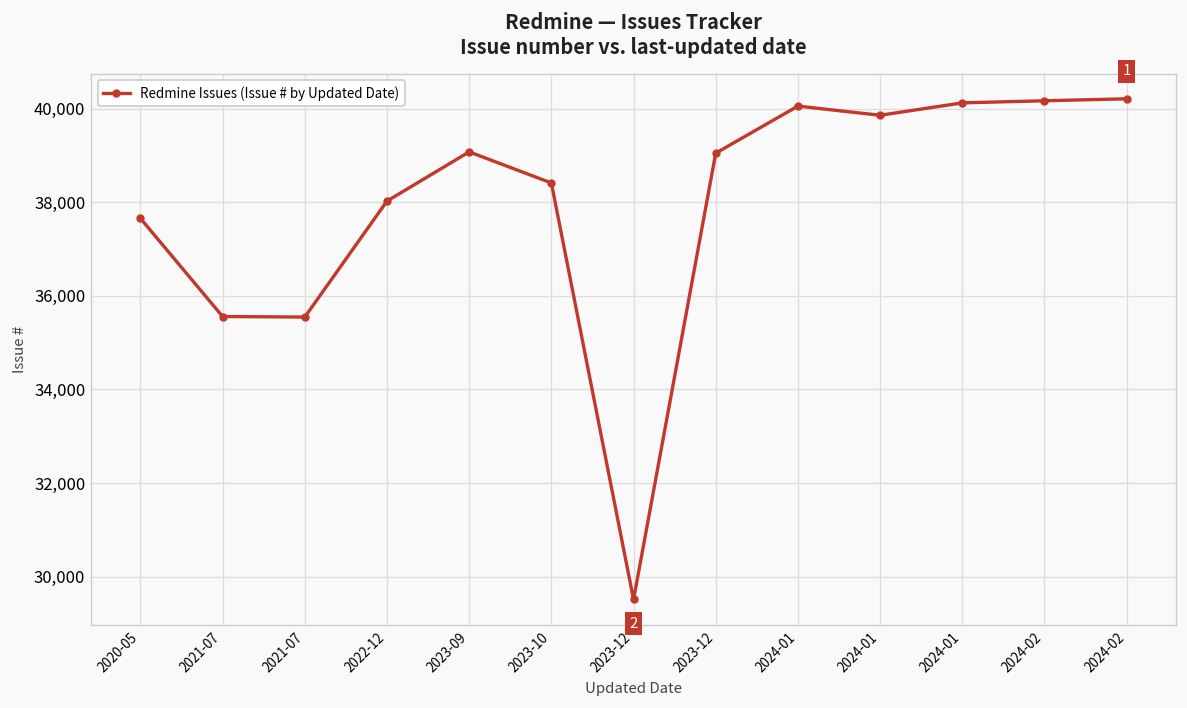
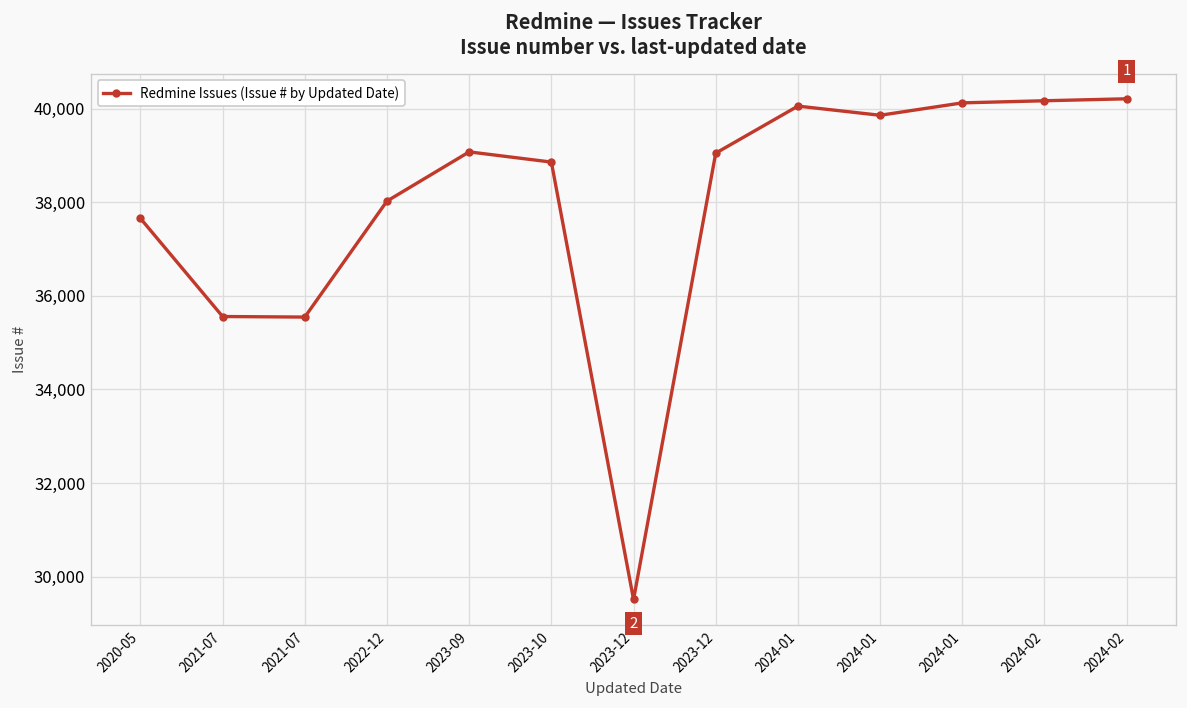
  {
    "2020-05": "37,700",
    "2022-12": "38,000",
    "2023-09": "39,100",
-   "2023-10": "38,400"
+   "2023-10": "38,900"
  }
